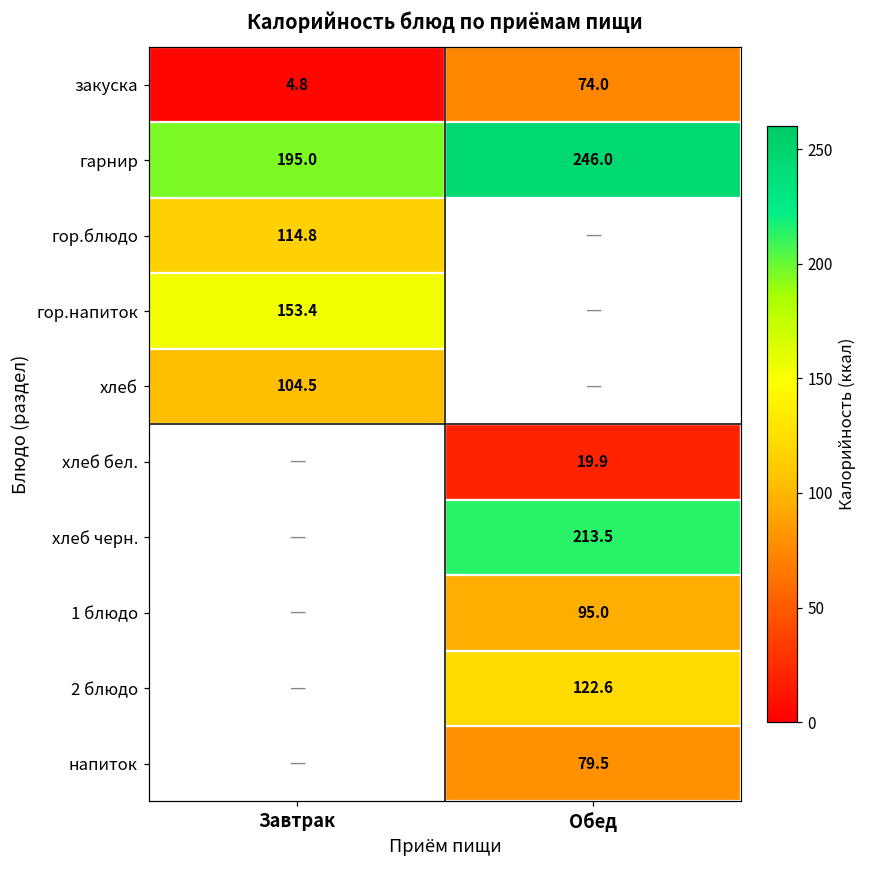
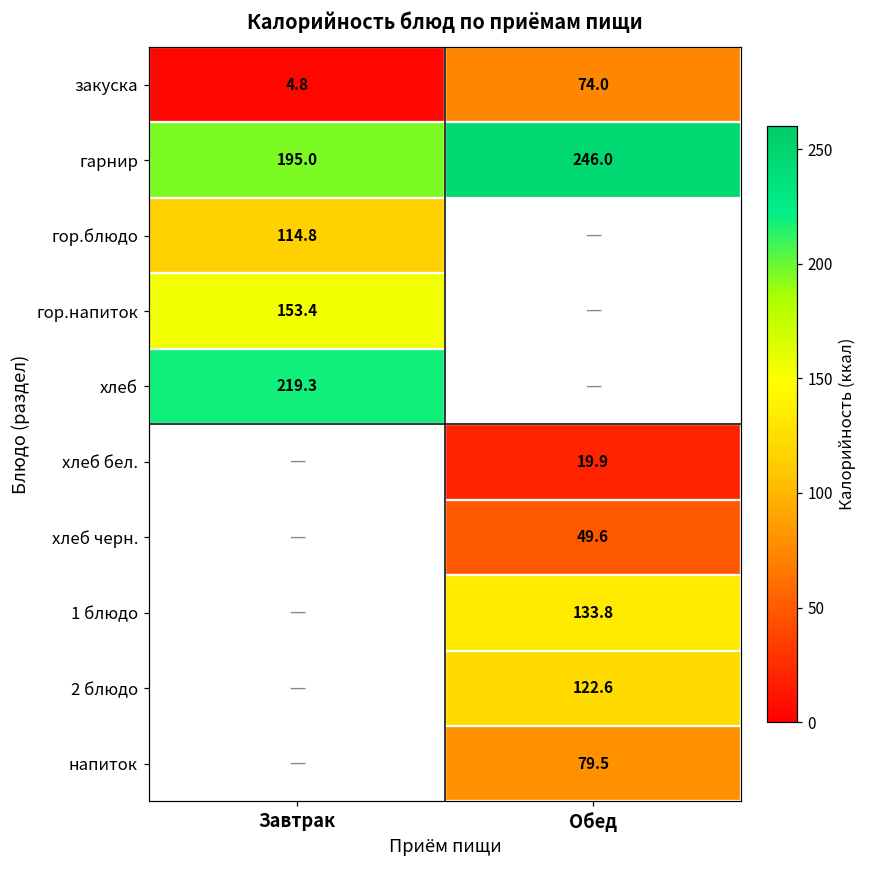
  {
    "закуска": {
      "Завтрак": 4.8,
      "Обед": 74.0
    },
    "гарнир": {
      "Завтрак": 195.0,
      "Обед": 246.0
    },
    "гор.блюдо": {
      "Завтрак": 114.8
    },
    "гор.напиток": {
      "Завтрак": 153.4
    },
    "хлеб": {
-     "Завтрак": 104.5
+     "Завтрак": 219.3
    },
    "хлеб бел.": {
      "Обед": 19.9
    },
    "хлеб черн.": {
-     "Обед": 213.5
+     "Обед": 49.6
    },
    "1 блюдо": {
-     "Обед": 95.0
+     "Обед": 133.8
    },
    "2 блюдо": {
      "Обед": 122.6
    },
    "напиток": {
      "Обед": 79.5
    }
  }
